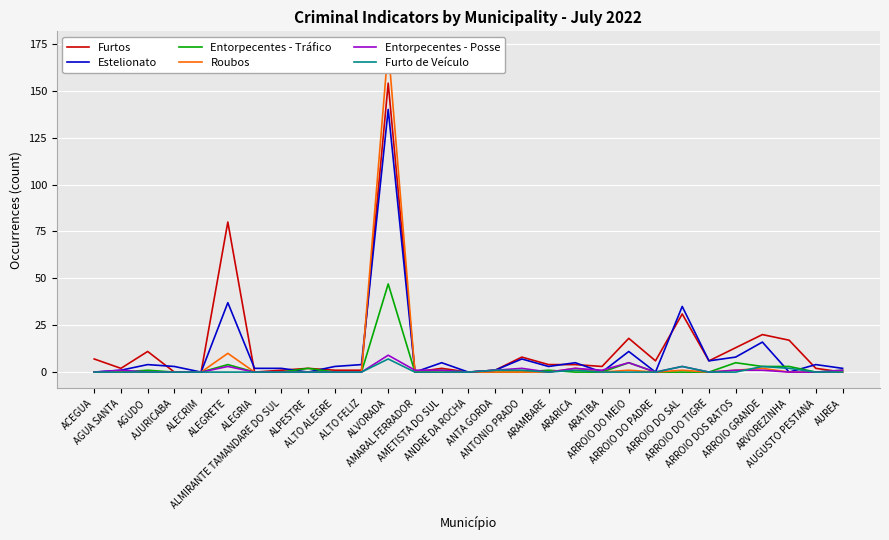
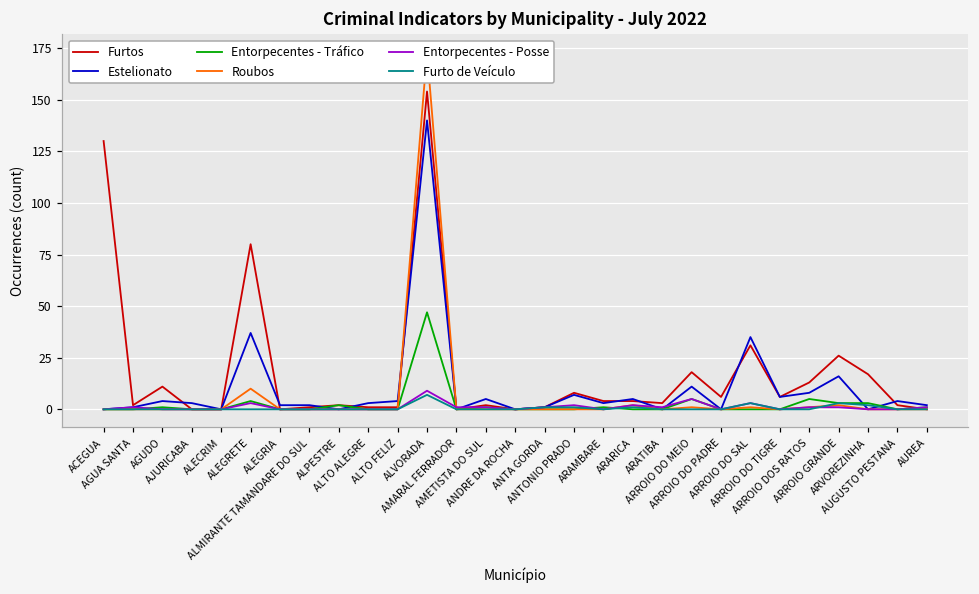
  {
    "Furtos": {
-     "ACEGUA": 7,
+     "ACEGUA": 130,
      "AGUDO": 11,
      "ALEGRETE": 80,
      "ALVORADA": 154,
      "ARATIBA": 3,
      "ARROIO DO MEIO": 18,
      "ARROIO DO PADRE": 6,
      "ARROIO DO SAL": 31,
      "ARROIO DOS RATOS": 13,
-     "ARROIO GRANDE": 20,
+     "ARROIO GRANDE": 26,
      "ARVOREZINHA": 17,
      "AUGUSTO PESTANA": 2
    },
    "Estelionato": {
      "AGUDO": 4,
      "AJURICABA": 3,
      "ALEGRETE": 37,
      "ALEGRIA": 2,
      "ALTO ALEGRE": 3,
      "ALTO FELIZ": 4,
      "ALVORADA": 140,
      "AMETISTA DO SUL": 5,
      "ARROIO DO MEIO": 11,
      "ARROIO DO SAL": 35,
      "ARROIO DOS RATOS": 8,
      "ARROIO GRANDE": 16,
      "AUGUSTO PESTANA": 4
    },
    "Entorpecentes - Tráfico": {
      "ALVORADA": 47,
      "ARROIO DOS RATOS": 5
    },
    "Roubos": {
      "ALEGRETE": 10
    },
    "Entorpecentes - Posse": {
      "ALVORADA": 9
    },
    "Furto de Veículo": {
      "ALEGRETE": 0,
      "ALVORADA": 7
    }
  }
